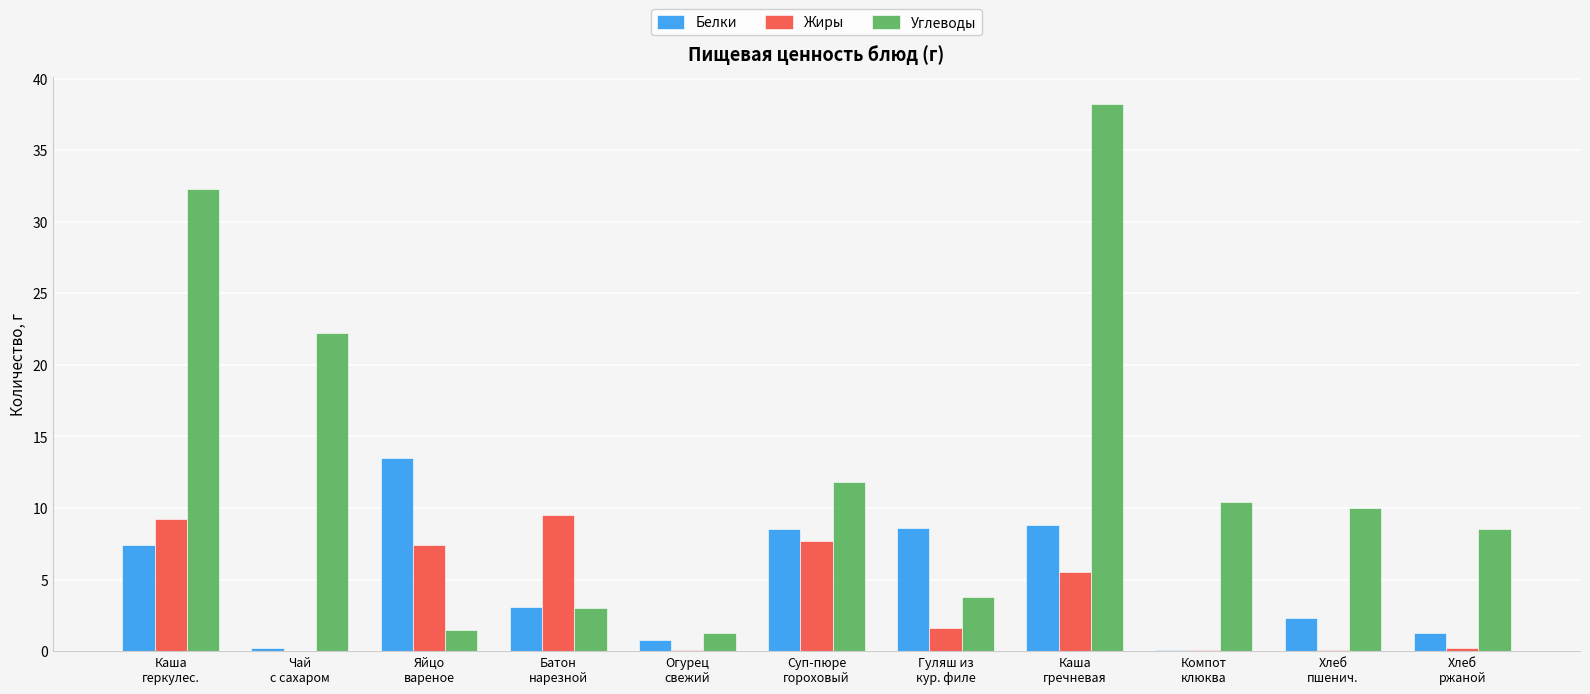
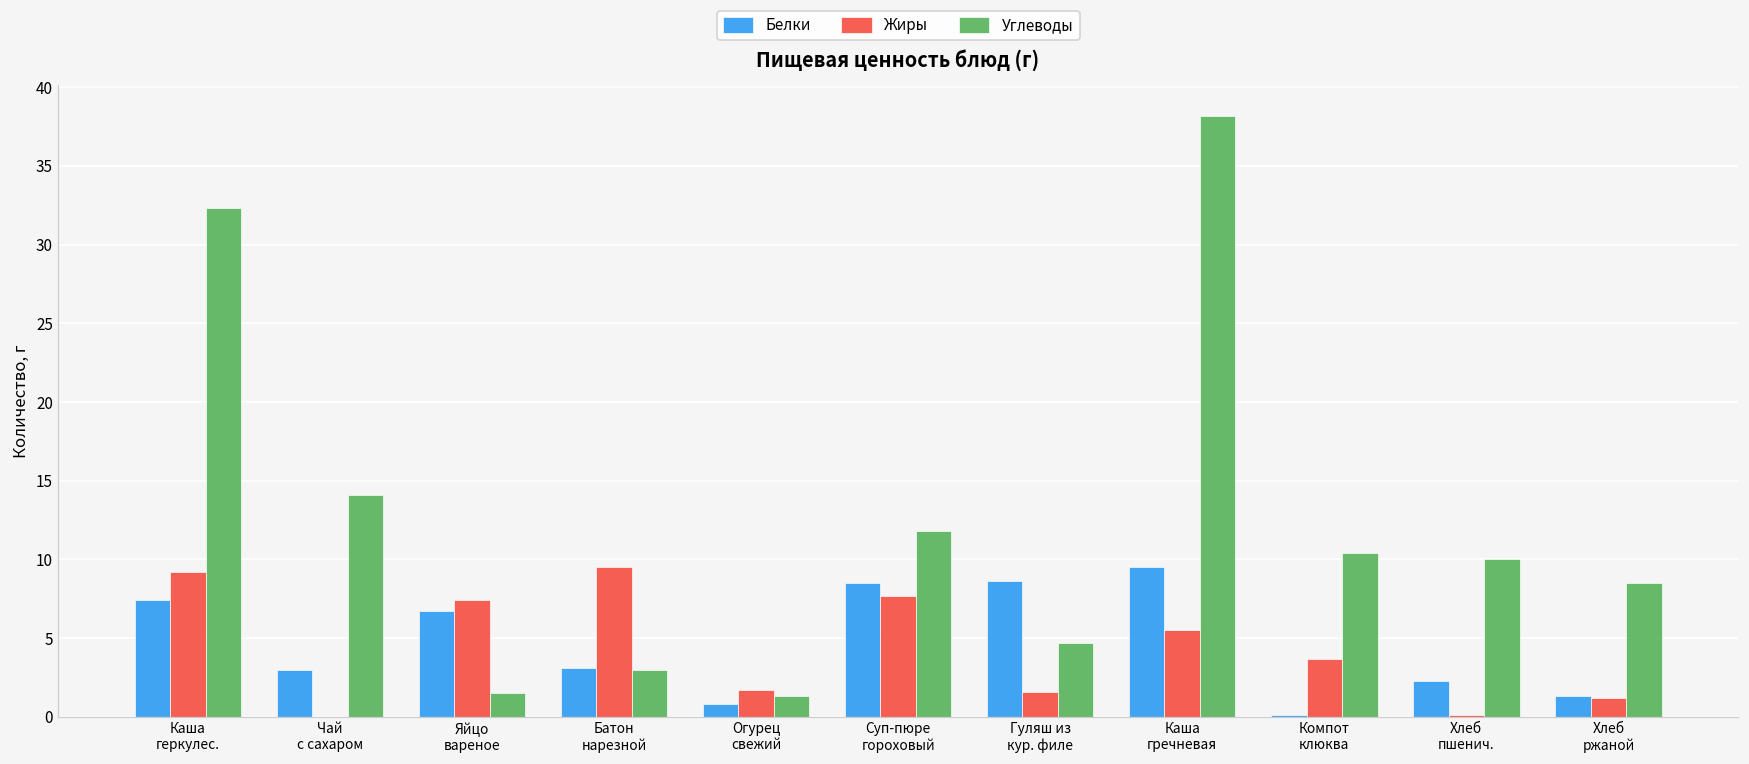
  {
    "Белки": {
      "Каша геркулес.": 7.4,
-     "Чай с сахаром": 0.2,
-     "Яйцо вареное": 13.5,
+     "Чай с сахаром": 3.0,
+     "Яйцо вареное": 6.7,
      "Батон нарезной": 3.1,
      "Огурец свежий": 0.8,
      "Суп-пюре гороховый": 8.5,
      "Гуляш из кур. филе": 8.6,
-     "Каша гречневая": 8.8,
+     "Каша гречневая": 9.5,
      "Хлеб пшенич.": 2.3,
      "Хлеб ржаной": 1.3
    },
    "Жиры": {
      "Каша геркулес.": 9.2,
      "Чай с сахаром": 0.0,
      "Яйцо вареное": 7.4,
      "Батон нарезной": 9.5,
-     "Огурец свежий": 0.1,
+     "Огурец свежий": 1.7,
      "Суп-пюре гороховый": 7.7,
      "Гуляш из кур. филе": 1.6,
      "Каша гречневая": 5.5,
-     "Компот клюква": 0.1,
-     "Хлеб ржаной": 0.2
+     "Компот клюква": 3.7,
+     "Хлеб ржаной": 1.2
    },
    "Углеводы": {
      "Каша геркулес.": 32.3,
-     "Чай с сахаром": 22.2,
+     "Чай с сахаром": 14.1,
      "Яйцо вареное": 1.5,
      "Батон нарезной": 3.0,
      "Огурец свежий": 1.3,
      "Суп-пюре гороховый": 11.8,
-     "Гуляш из кур. филе": 3.8,
+     "Гуляш из кур. филе": 4.7,
      "Каша гречневая": 38.2,
      "Компот клюква": 10.4,
      "Хлеб пшенич.": 10.0,
      "Хлеб ржаной": 8.5
    }
  }
